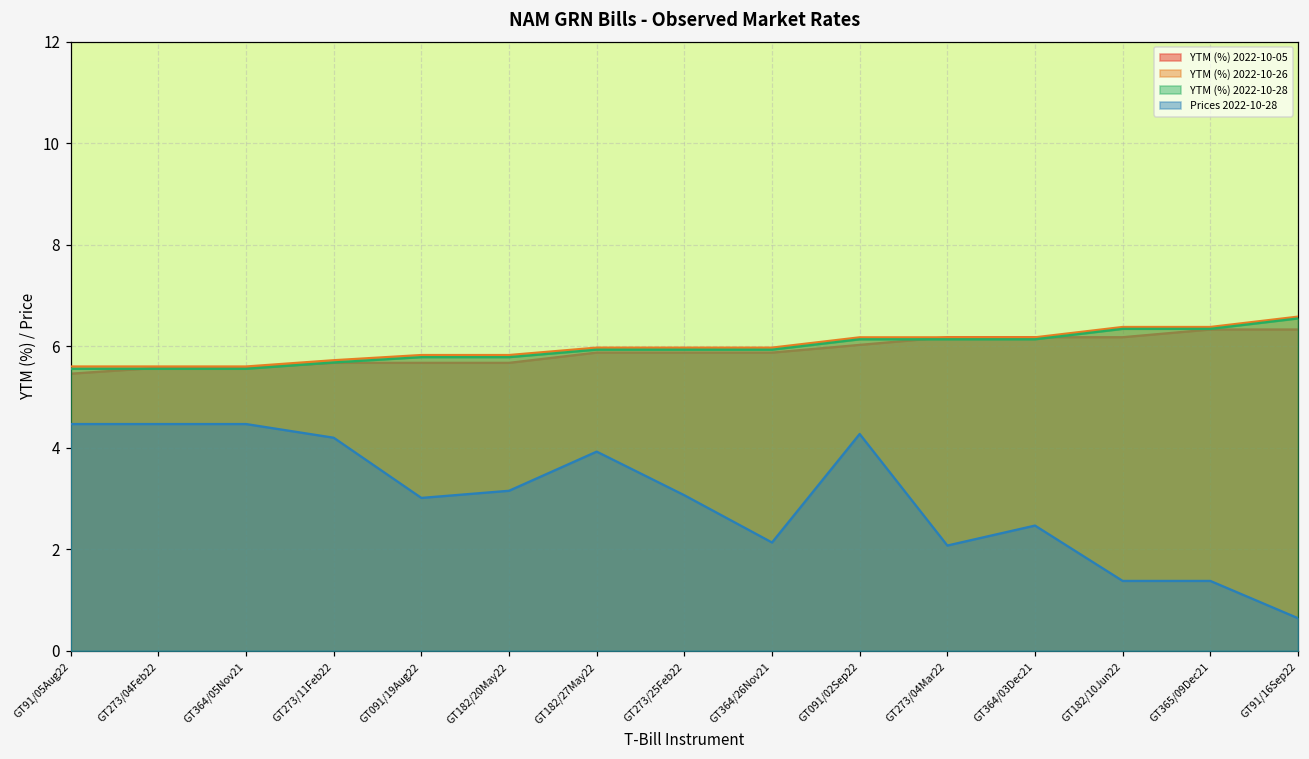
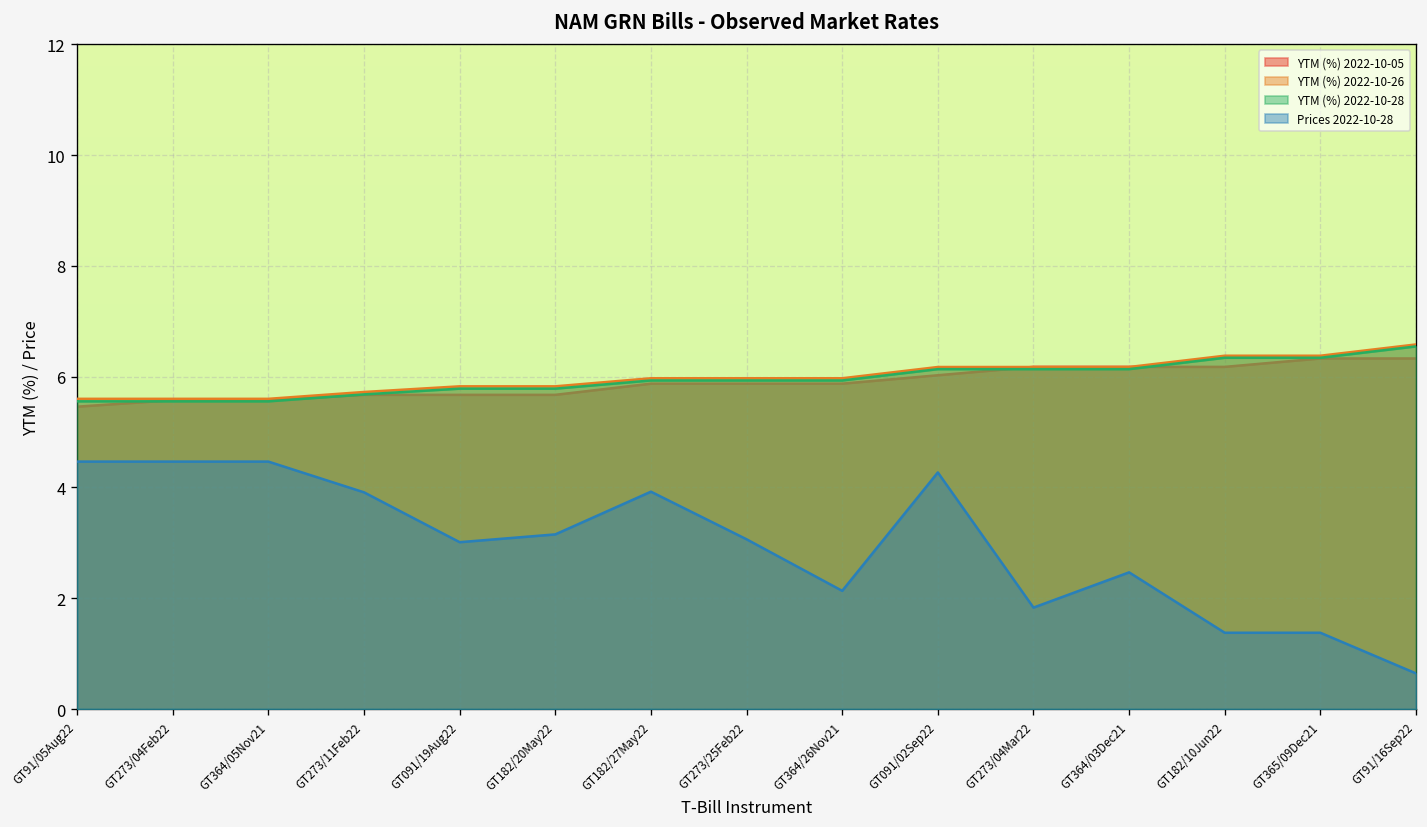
  {
    "Prices 2022-10-28": {
      "GT91/05Aug22": 4.5,
      "GT273/04Feb22": 4.5,
      "GT364/05Nov21": 4.5,
-     "GT273/11Feb22": 4.2,
+     "GT273/11Feb22": 3.9,
      "GT091/19Aug22": 3.0,
      "GT182/20May22": 3.2,
      "GT182/27May22": 3.9,
      "GT273/25Feb22": 3.1,
      "GT364/26Nov21": 2.1,
      "GT091/02Sep22": 4.3,
-     "GT273/04Mar22": 2.1,
+     "GT273/04Mar22": 1.8,
      "GT364/03Dec21": 2.5,
      "GT182/10Jun22": 1.4,
      "GT365/09Dec21": 1.4,
      "GT91/16Sep22": 0.6
    }
  }
